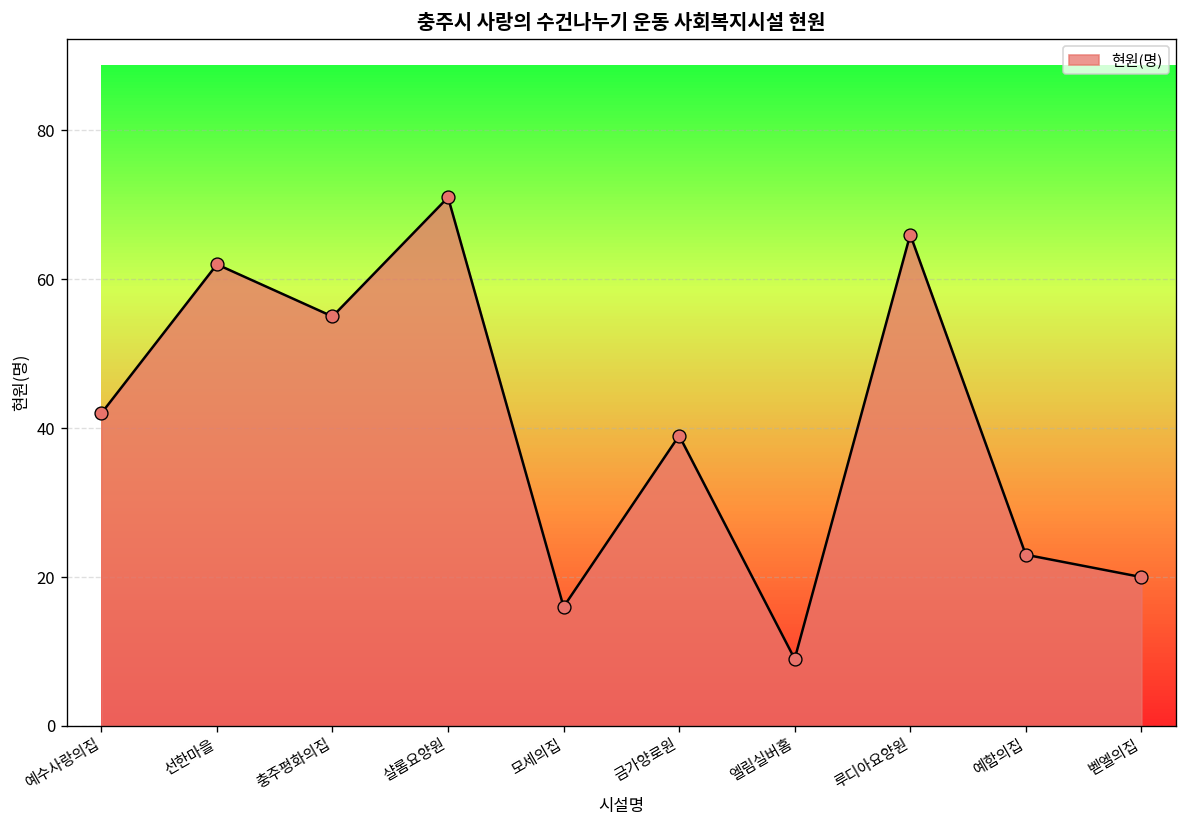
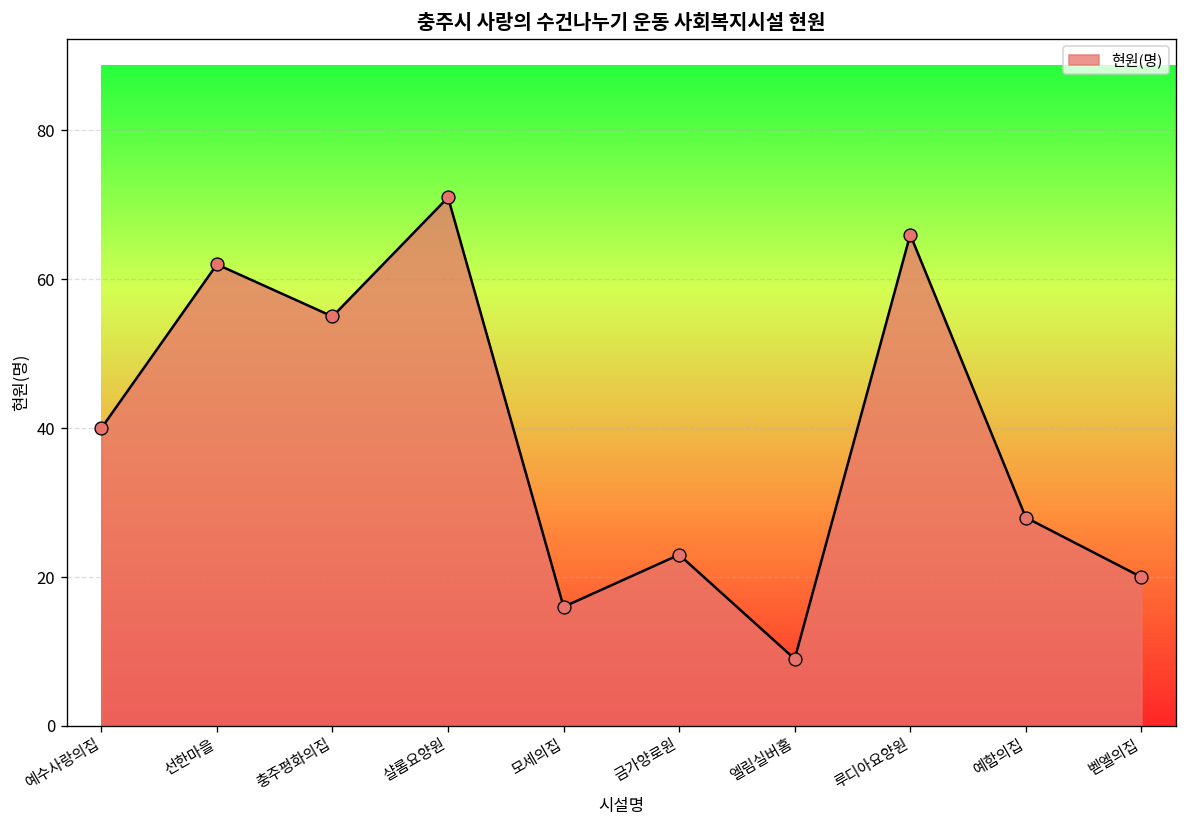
  {
-   "예수사랑의집": 42,
+   "예수사랑의집": 40,
    "선한마을": 62,
    "충주평화의집": 55,
    "샬롬요양원": 71,
    "모세의집": 16,
-   "금가양로원": 39,
+   "금가양로원": 23,
    "엘림실버홈": 9,
    "루디아요양원": 66,
-   "예함의집": 23,
+   "예함의집": 28,
    "벧엘의집": 20
  }
